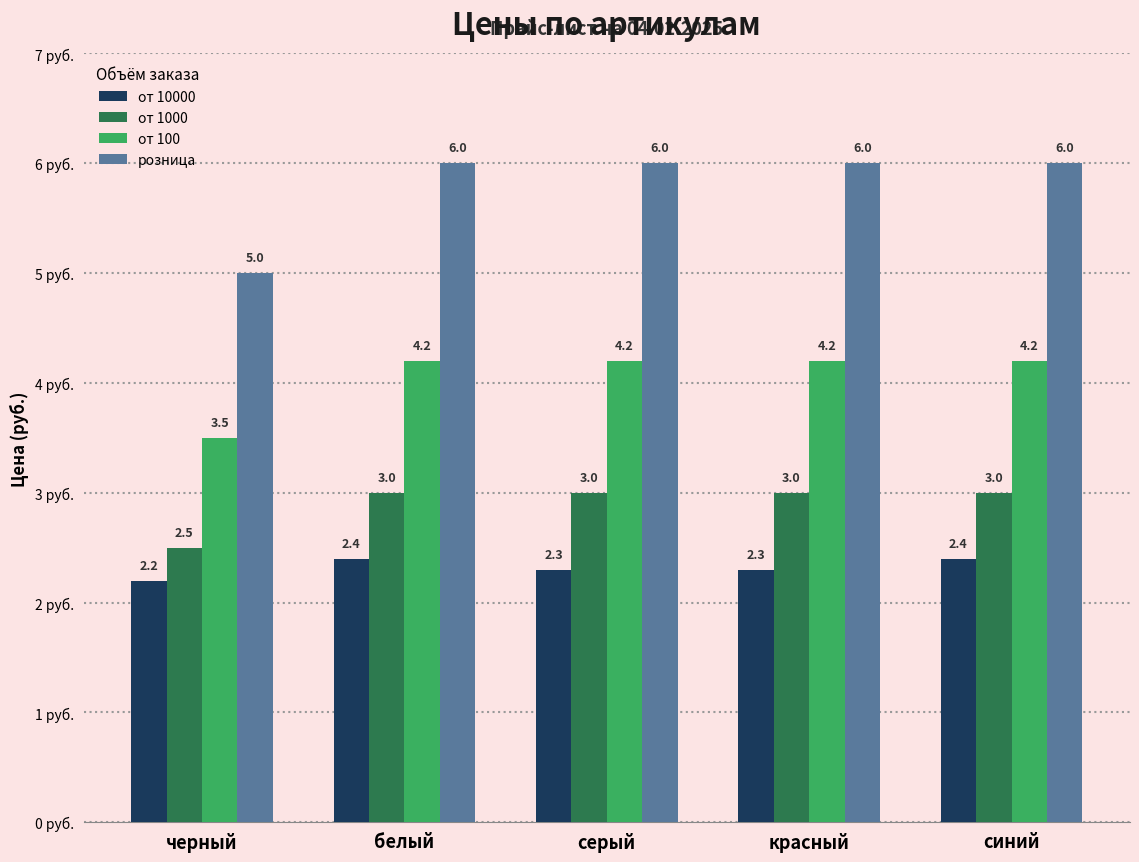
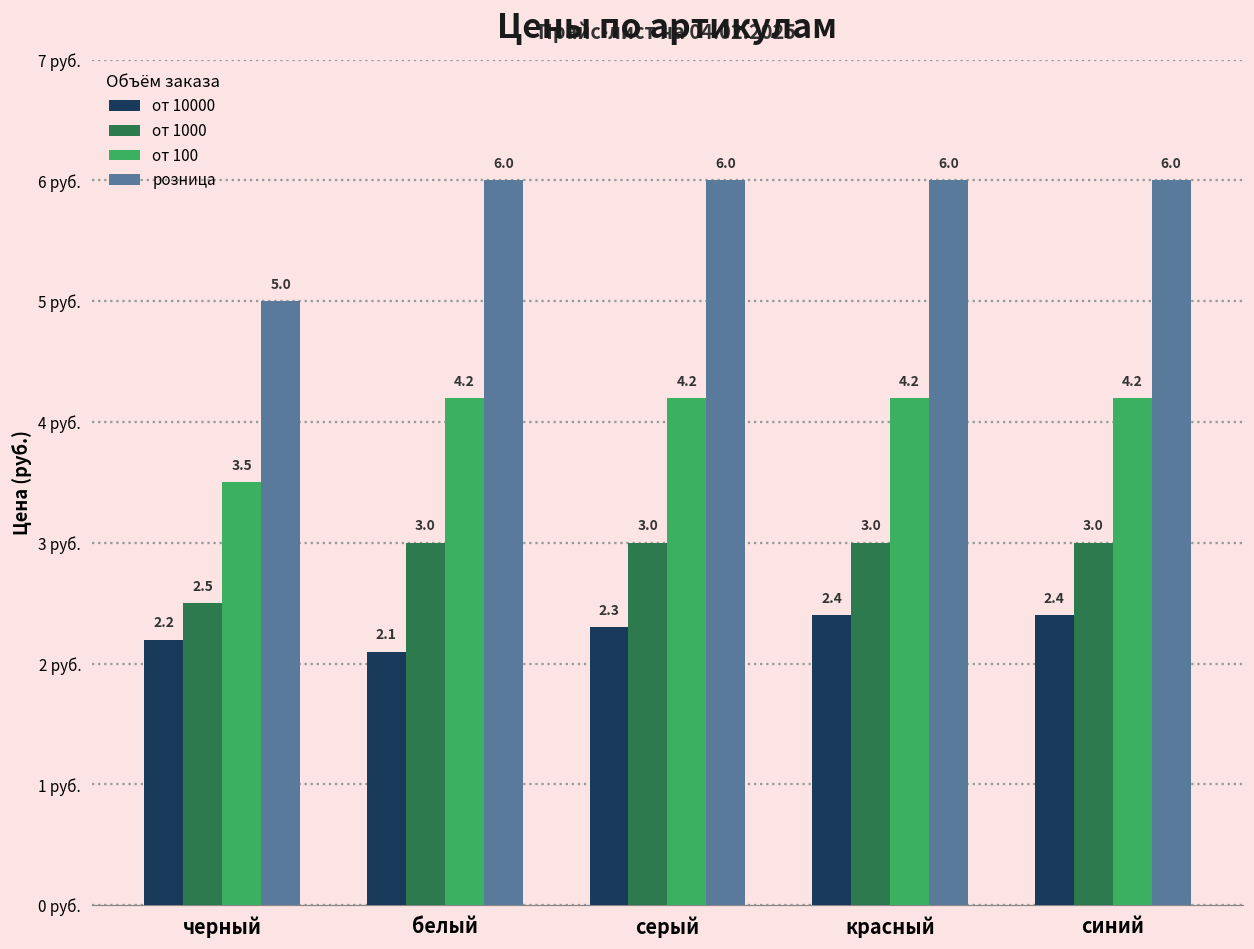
  {
    "от 10000": {
      "черный": 2.2,
-     "белый": 2.4,
+     "белый": 2.1,
      "серый": 2.3,
-     "красный": 2.3,
+     "красный": 2.4,
      "синий": 2.4
    },
    "розница": {
      "черный": 5.0,
      "белый": 6.0,
      "серый": 6.0,
      "красный": 6.0,
      "синий": 6.0
    }
  }
